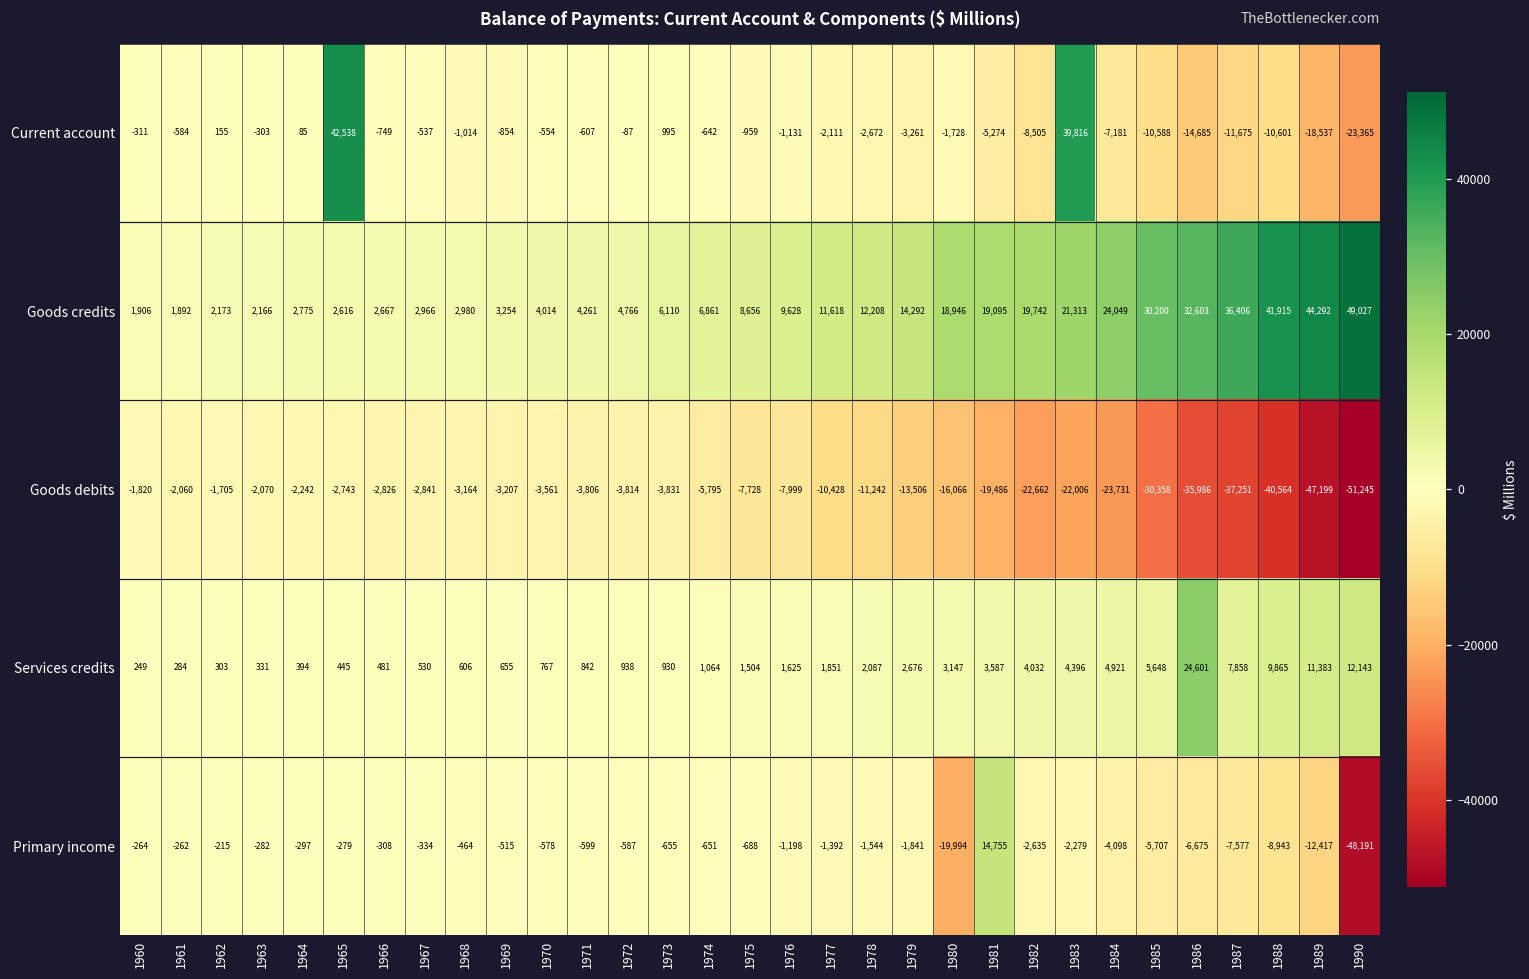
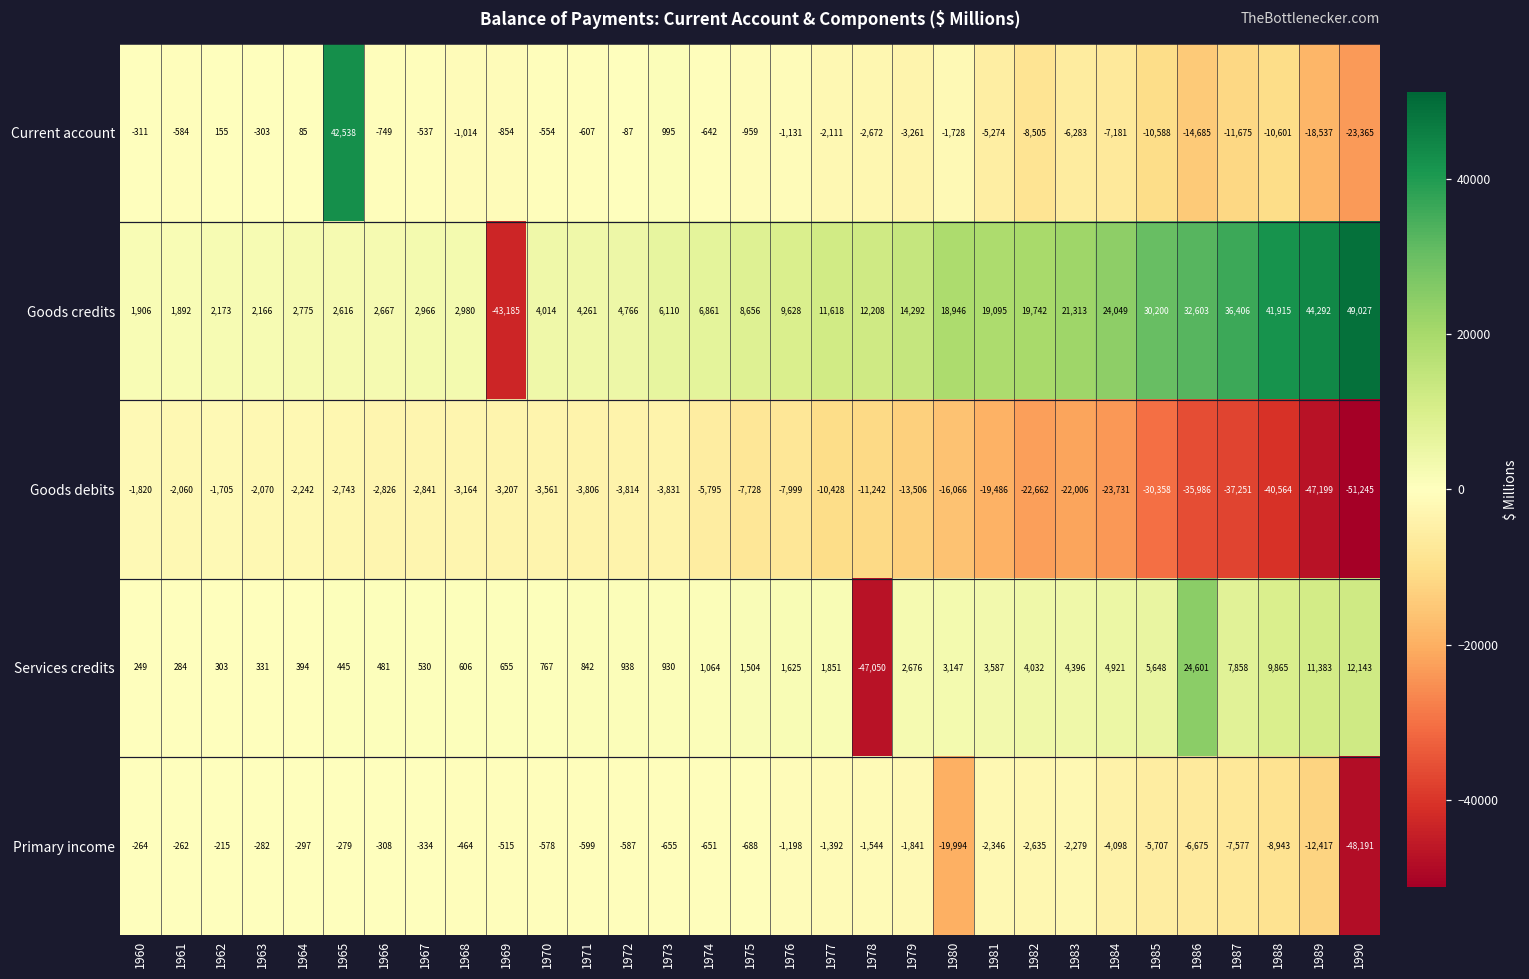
  {
    "Current account": {
      "1960": "-311",
      "1961": "-584",
      "1962": "155",
      "1963": "-303",
      "1964": "85",
      "1965": "42,538",
      "1966": "-749",
      "1967": "-537",
      "1968": "-1,014",
      "1969": "-854",
      "1970": "-554",
      "1971": "-607",
      "1972": "-87",
      "1973": "995",
      "1974": "-642",
      "1975": "-959",
      "1976": "-1,131",
      "1977": "-2,111",
      "1978": "-2,672",
      "1979": "-3,261",
      "1980": "-1,728",
      "1981": "-5,274",
      "1982": "-8,505",
-     "1983": "39,816",
+     "1983": "-6,283",
      "1984": "-7,181",
      "1985": "-10,588",
      "1986": "-14,685",
      "1987": "-11,675",
      "1988": "-10,601",
      "1989": "-18,537",
      "1990": "-23,365"
    },
    "Goods credits": {
      "1960": "1,906",
      "1961": "1,892",
      "1962": "2,173",
      "1963": "2,166",
      "1964": "2,775",
      "1965": "2,616",
      "1966": "2,667",
      "1967": "2,966",
      "1968": "2,980",
-     "1969": "3,254",
+     "1969": "-43,185",
      "1970": "4,014",
      "1971": "4,261",
      "1972": "4,766",
      "1973": "6,110",
      "1974": "6,861",
      "1975": "8,656",
      "1976": "9,628",
      "1977": "11,618",
      "1978": "12,208",
      "1979": "14,292",
      "1980": "18,946",
      "1981": "19,095",
      "1982": "19,742",
      "1983": "21,313",
      "1984": "24,049",
      "1985": "30,200",
      "1986": "32,603",
      "1987": "36,406",
      "1988": "41,915",
      "1989": "44,292",
      "1990": "49,027"
    },
    "Goods debits": {
      "1960": "-1,820",
      "1961": "-2,060",
      "1962": "-1,705",
      "1963": "-2,070",
      "1964": "-2,242",
      "1965": "-2,743",
      "1966": "-2,826",
      "1967": "-2,841",
      "1968": "-3,164",
      "1969": "-3,207",
      "1970": "-3,561",
      "1971": "-3,806",
      "1972": "-3,814",
      "1973": "-3,831",
      "1974": "-5,795",
      "1975": "-7,728",
      "1976": "-7,999",
      "1977": "-10,428",
      "1978": "-11,242",
      "1979": "-13,506",
      "1980": "-16,066",
      "1981": "-19,486",
      "1982": "-22,662",
      "1983": "-22,006",
      "1984": "-23,731",
      "1985": "-30,358",
      "1986": "-35,986",
      "1987": "-37,251",
      "1988": "-40,564",
      "1989": "-47,199",
      "1990": "-51,245"
    },
    "Services credits": {
      "1960": "249",
      "1961": "284",
      "1962": "303",
      "1963": "331",
      "1964": "394",
      "1965": "445",
      "1966": "481",
      "1967": "530",
      "1968": "606",
      "1969": "655",
      "1970": "767",
      "1971": "842",
      "1972": "938",
      "1973": "930",
      "1974": "1,064",
      "1975": "1,504",
      "1976": "1,625",
      "1977": "1,851",
-     "1978": "2,087",
+     "1978": "-47,050",
      "1979": "2,676",
      "1980": "3,147",
      "1981": "3,587",
      "1982": "4,032",
      "1983": "4,396",
      "1984": "4,921",
      "1985": "5,648",
      "1986": "24,601",
      "1987": "7,858",
      "1988": "9,865",
      "1989": "11,383",
      "1990": "12,143"
    },
    "Primary income": {
      "1960": "-264",
      "1961": "-262",
      "1962": "-215",
      "1963": "-282",
      "1964": "-297",
      "1965": "-279",
      "1966": "-308",
      "1967": "-334",
      "1968": "-464",
      "1969": "-515",
      "1970": "-578",
      "1971": "-599",
      "1972": "-587",
      "1973": "-655",
      "1974": "-651",
      "1975": "-688",
      "1976": "-1,198",
      "1977": "-1,392",
      "1978": "-1,544",
      "1979": "-1,841",
      "1980": "-19,994",
-     "1981": "14,755",
+     "1981": "-2,346",
      "1982": "-2,635",
      "1983": "-2,279",
      "1984": "-4,098",
      "1985": "-5,707",
      "1986": "-6,675",
      "1987": "-7,577",
      "1988": "-8,943",
      "1989": "-12,417",
      "1990": "-48,191"
    }
  }
